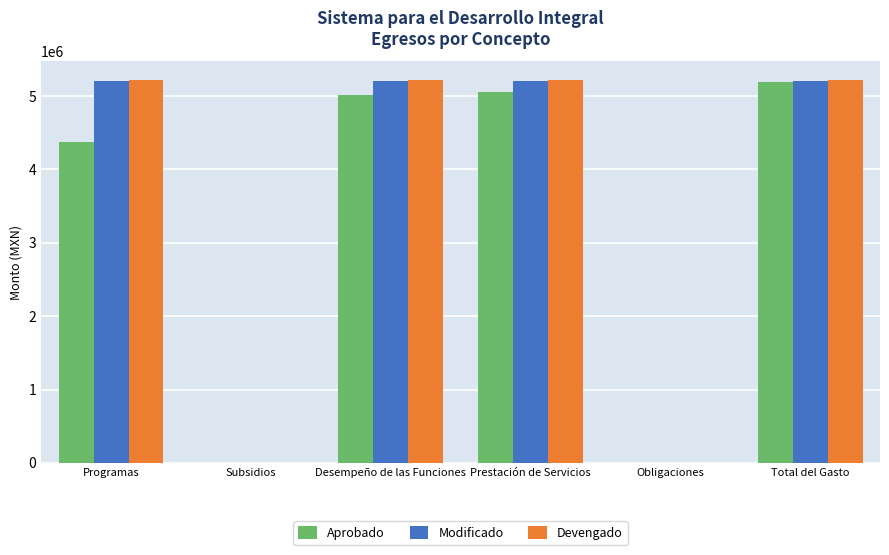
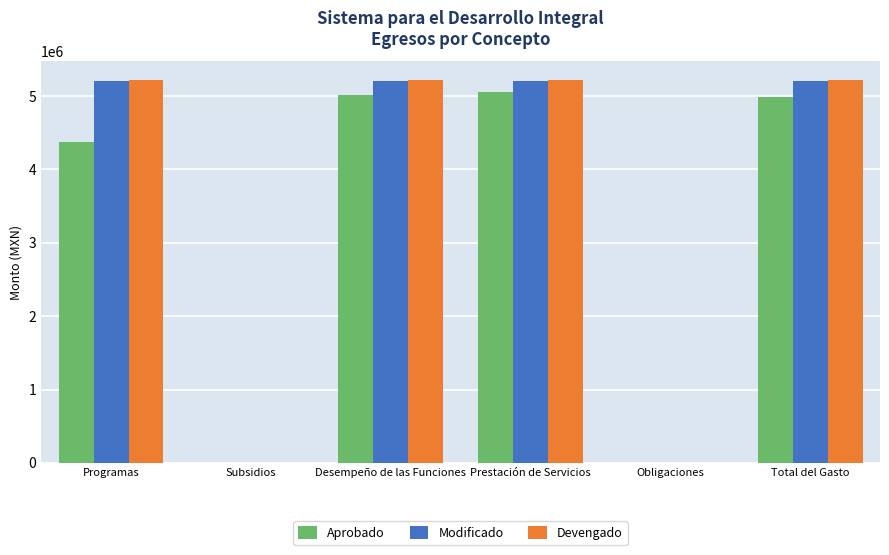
  {
    "Aprobado": {
      "Programas": 4400000,
      "Subsidios": 0,
      "Desempeño de las Funciones": 5000000,
      "Prestación de Servicios": 5100000,
      "Obligaciones": 0,
-     "Total del Gasto": 5200000
+     "Total del Gasto": 5000000
    },
    "Modificado": {
      "Programas": 5200000,
      "Subsidios": 0,
      "Desempeño de las Funciones": 5200000,
      "Prestación de Servicios": 5200000,
      "Obligaciones": 0,
      "Total del Gasto": 5200000
    },
    "Devengado": {
      "Programas": 5200000,
      "Subsidios": 0,
      "Desempeño de las Funciones": 5200000,
      "Prestación de Servicios": 5200000,
      "Obligaciones": 0,
      "Total del Gasto": 5200000
    }
  }
